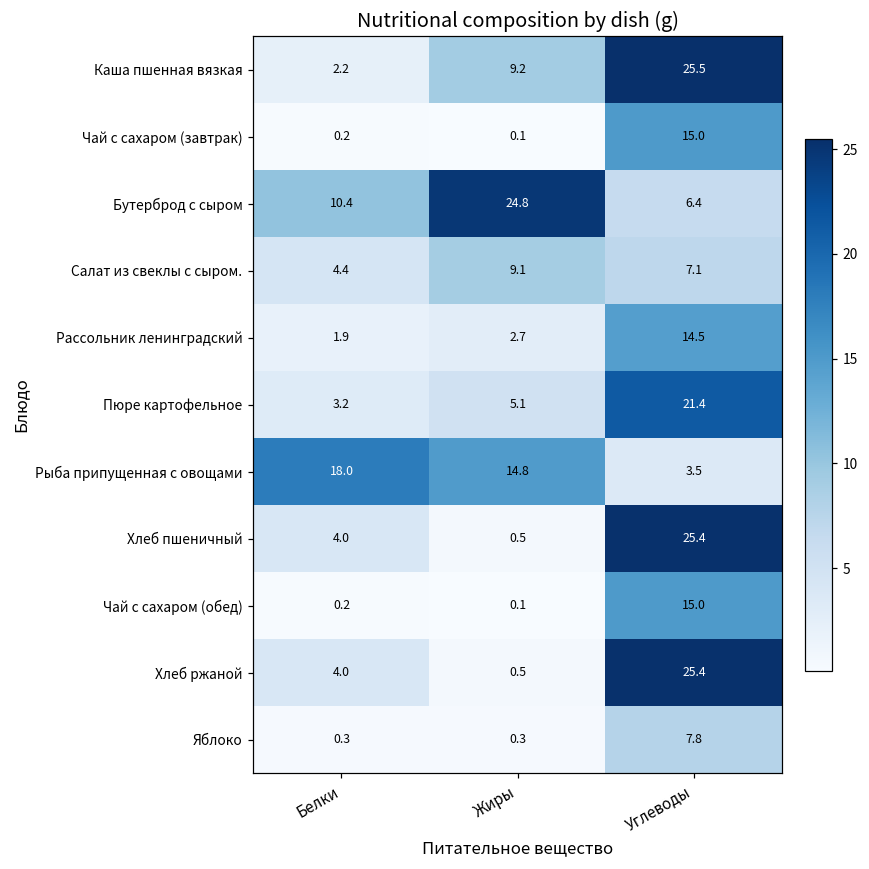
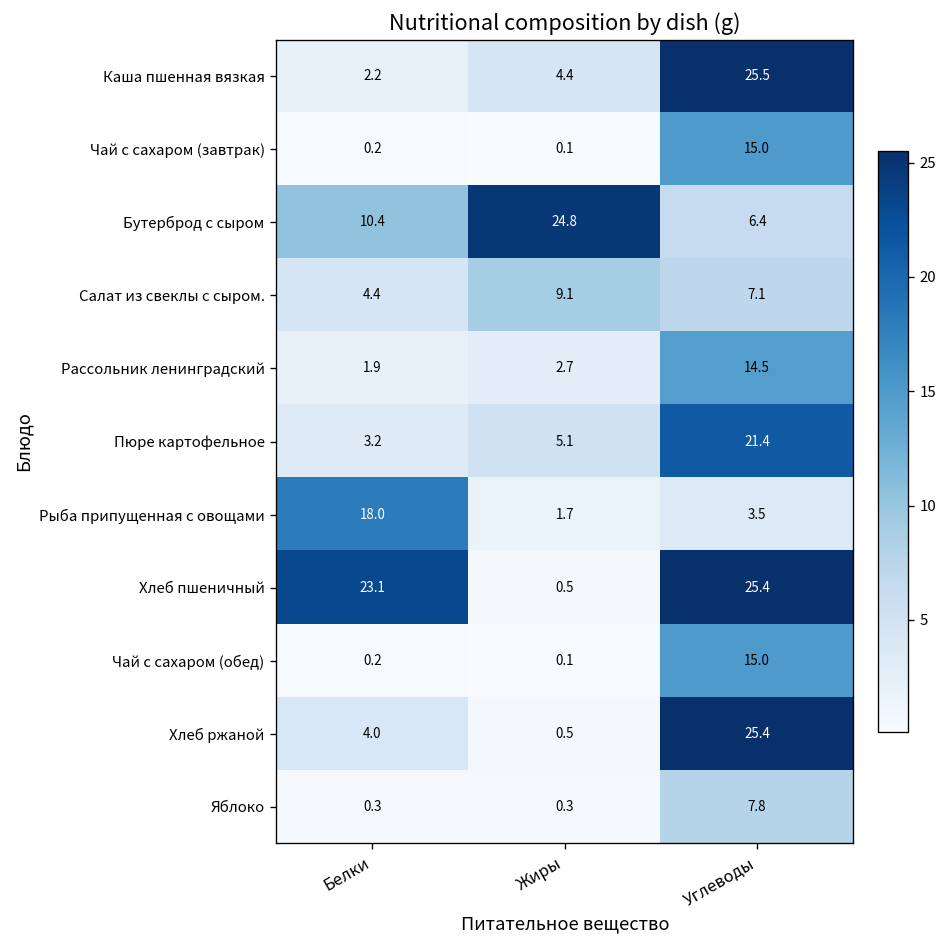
  {
    "Каша пшенная вязкая": {
      "Белки": 2.2,
-     "Жиры": 9.2,
+     "Жиры": 4.4,
      "Углеводы": 25.5
    },
    "Чай с сахаром (завтрак)": {
      "Белки": 0.2,
      "Жиры": 0.1,
      "Углеводы": 15.0
    },
    "Бутерброд с сыром": {
      "Белки": 10.4,
      "Жиры": 24.8,
      "Углеводы": 6.4
    },
    "Салат из свеклы с сыром.": {
      "Белки": 4.4,
      "Жиры": 9.1,
      "Углеводы": 7.1
    },
    "Рассольник ленинградский": {
      "Белки": 1.9,
      "Жиры": 2.7,
      "Углеводы": 14.5
    },
    "Пюре картофельное": {
      "Белки": 3.2,
      "Жиры": 5.1,
      "Углеводы": 21.4
    },
    "Рыба припущенная с овощами": {
      "Белки": 18.0,
-     "Жиры": 14.8,
+     "Жиры": 1.7,
      "Углеводы": 3.5
    },
    "Хлеб пшеничный": {
-     "Белки": 4.0,
+     "Белки": 23.1,
      "Жиры": 0.5,
      "Углеводы": 25.4
    },
    "Чай с сахаром (обед)": {
      "Белки": 0.2,
      "Жиры": 0.1,
      "Углеводы": 15.0
    },
    "Хлеб ржаной": {
      "Белки": 4.0,
      "Жиры": 0.5,
      "Углеводы": 25.4
    },
    "Яблоко": {
      "Белки": 0.3,
      "Жиры": 0.3,
      "Углеводы": 7.8
    }
  }
